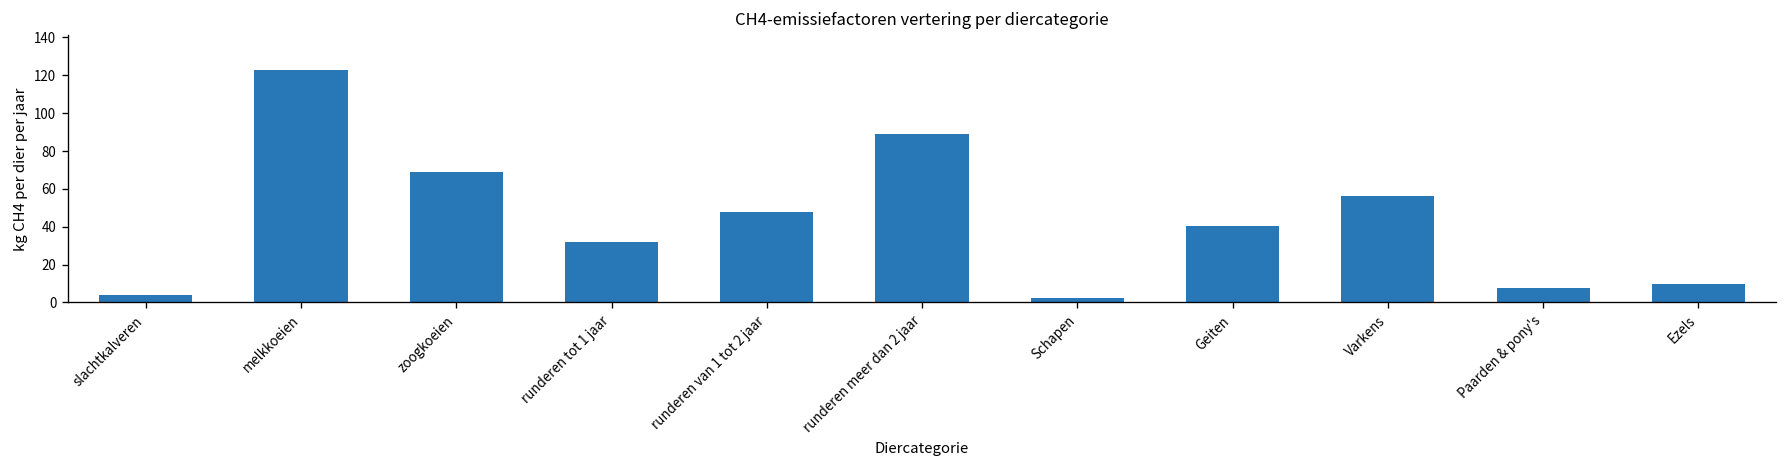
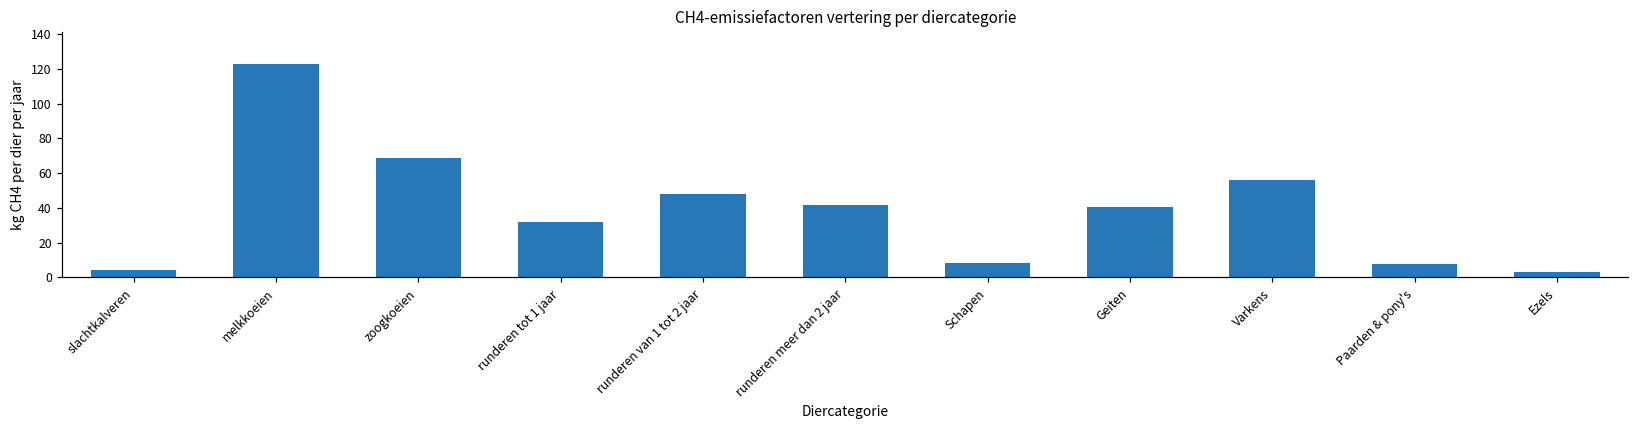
  {
    "slachtkalveren": 4,
    "melkkoeien": 123,
    "zoogkoeien": 69,
    "runderen tot 1 jaar": 32,
    "runderen van 1 tot 2 jaar": 48,
-   "runderen meer dan 2 jaar": 89,
-   "Schapen": 3,
+   "runderen meer dan 2 jaar": 41,
+   "Schapen": 8,
    "Geiten": 40,
    "Varkens": 56,
    "Paarden & pony's": 8,
-   "Ezels": 10
+   "Ezels": 3
  }
